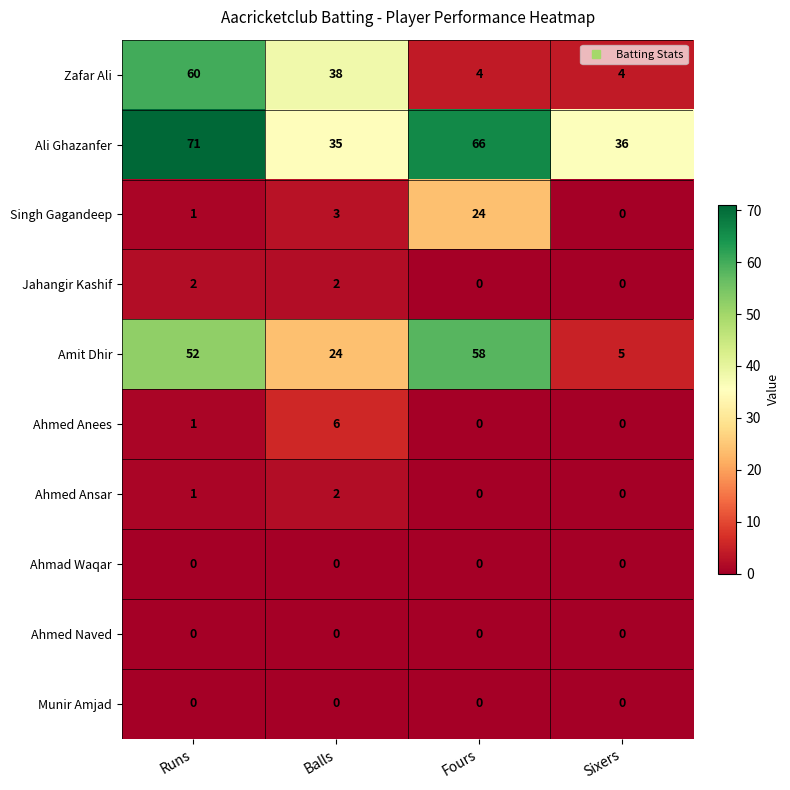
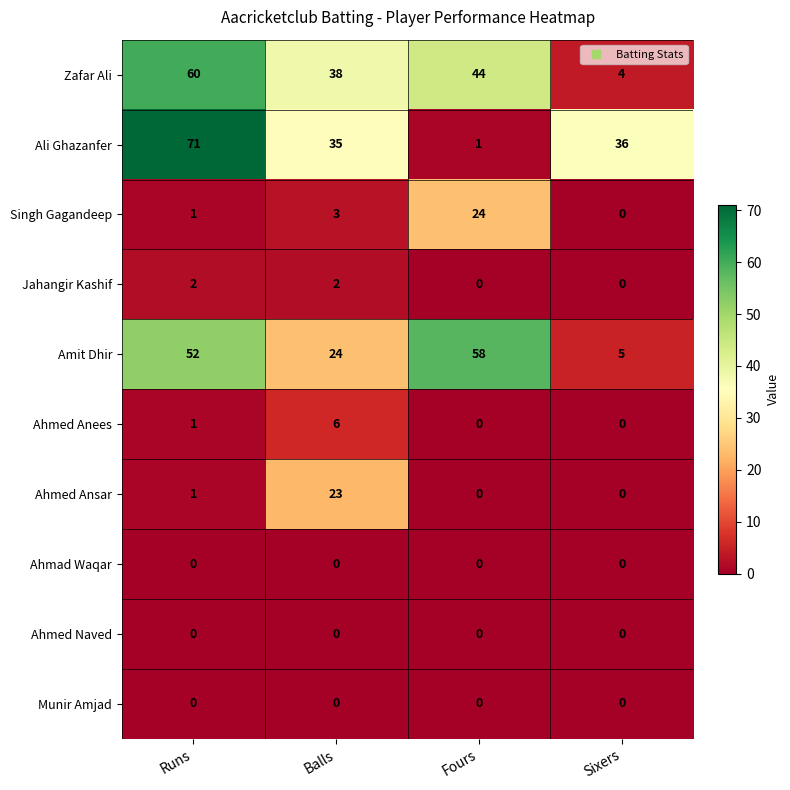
  {
    "Zafar Ali": {
      "Runs": 60,
      "Balls": 38,
-     "Fours": 4,
+     "Fours": 44,
      "Sixers": 4
    },
    "Ali Ghazanfer": {
      "Runs": 71,
      "Balls": 35,
-     "Fours": 66,
+     "Fours": 1,
      "Sixers": 36
    },
    "Singh Gagandeep": {
      "Runs": 1,
      "Balls": 3,
      "Fours": 24,
      "Sixers": 0
    },
    "Jahangir Kashif": {
      "Runs": 2,
      "Balls": 2,
      "Fours": 0,
      "Sixers": 0
    },
    "Amit Dhir": {
      "Runs": 52,
      "Balls": 24,
      "Fours": 58,
      "Sixers": 5
    },
    "Ahmed Anees": {
      "Runs": 1,
      "Balls": 6,
      "Fours": 0,
      "Sixers": 0
    },
    "Ahmed Ansar": {
      "Runs": 1,
-     "Balls": 2,
+     "Balls": 23,
      "Fours": 0,
      "Sixers": 0
    },
    "Ahmad Waqar": {
      "Runs": 0,
      "Balls": 0,
      "Fours": 0,
      "Sixers": 0
    },
    "Ahmed Naved": {
      "Runs": 0,
      "Balls": 0,
      "Fours": 0,
      "Sixers": 0
    },
    "Munir Amjad": {
      "Runs": 0,
      "Balls": 0,
      "Fours": 0,
      "Sixers": 0
    }
  }
